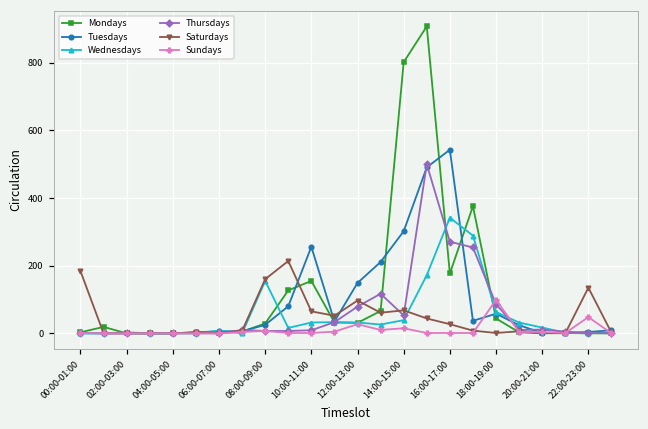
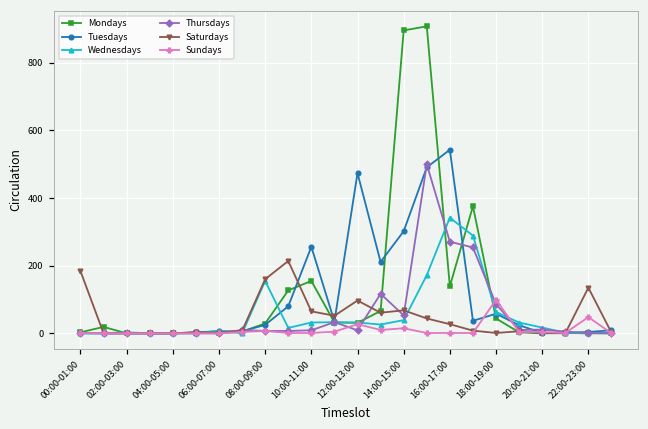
  {
    "Mondays": {
      "10:00-11:00": 160,
-     "14:00-15:00": 800,
-     "16:00-17:00": 180,
+     "14:00-15:00": 900,
+     "16:00-17:00": 140,
      "18:00-19:00": 40
    },
    "Tuesdays": {
      "10:00-11:00": 260,
-     "12:00-13:00": 150,
+     "12:00-13:00": 470,
      "14:00-15:00": 300,
      "16:00-17:00": 540
    },
    "Wednesdays": {
      "10:00-11:00": 30,
      "14:00-15:00": 40,
      "16:00-17:00": 340
    },
    "Thursdays": {
-     "12:00-13:00": 80,
+     "12:00-13:00": 10,
      "14:00-15:00": 50,
      "16:00-17:00": 270,
      "18:00-19:00": 90
    },
    "Saturdays": {
      "00:00-01:00": 180,
      "10:00-11:00": 70,
      "12:00-13:00": 100,
      "14:00-15:00": 70,
      "16:00-17:00": 30,
      "18:00-19:00": 0,
      "22:00-23:00": 140
    },
    "Sundays": {
      "14:00-15:00": 20,
      "16:00-17:00": 0,
      "18:00-19:00": 100,
      "22:00-23:00": 50
    }
  }
